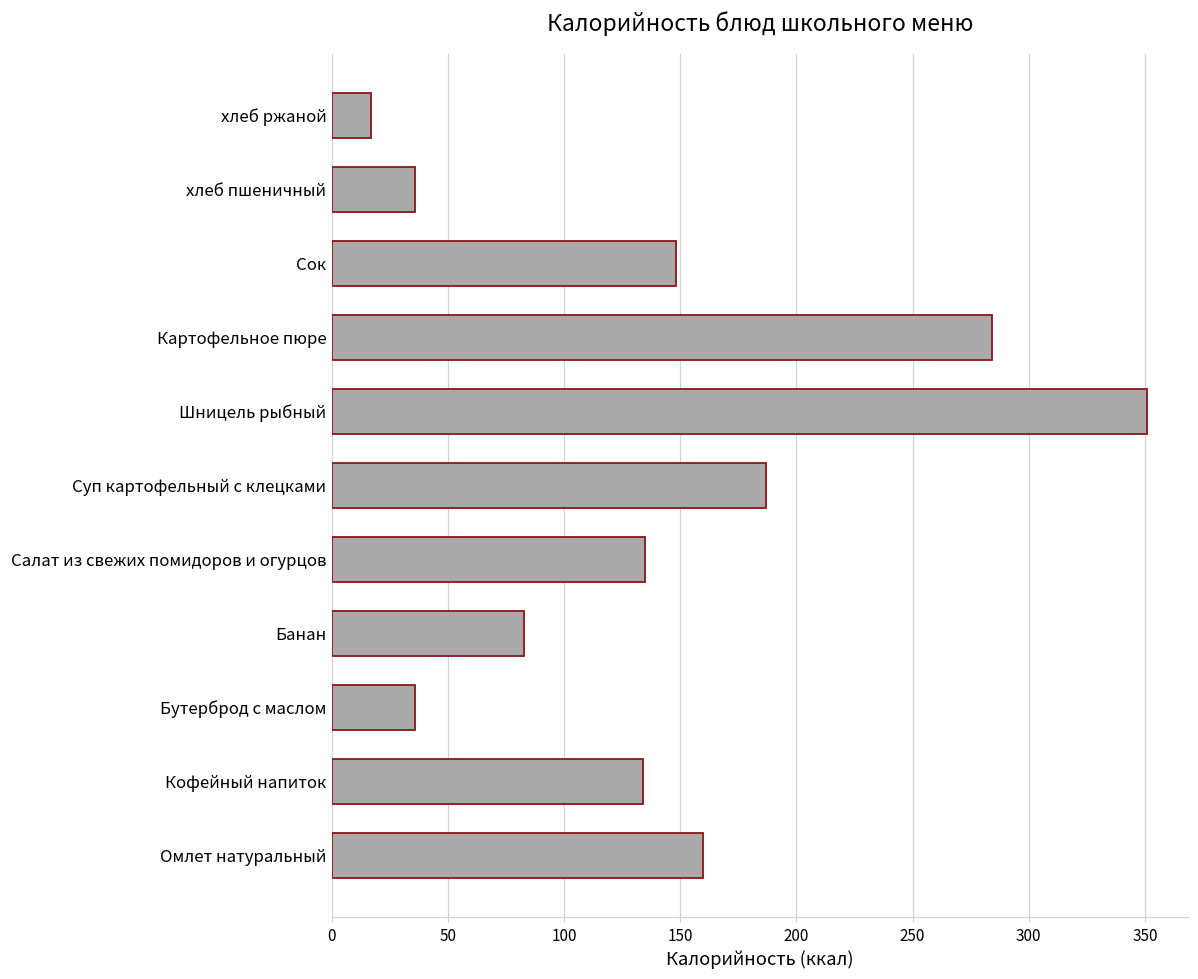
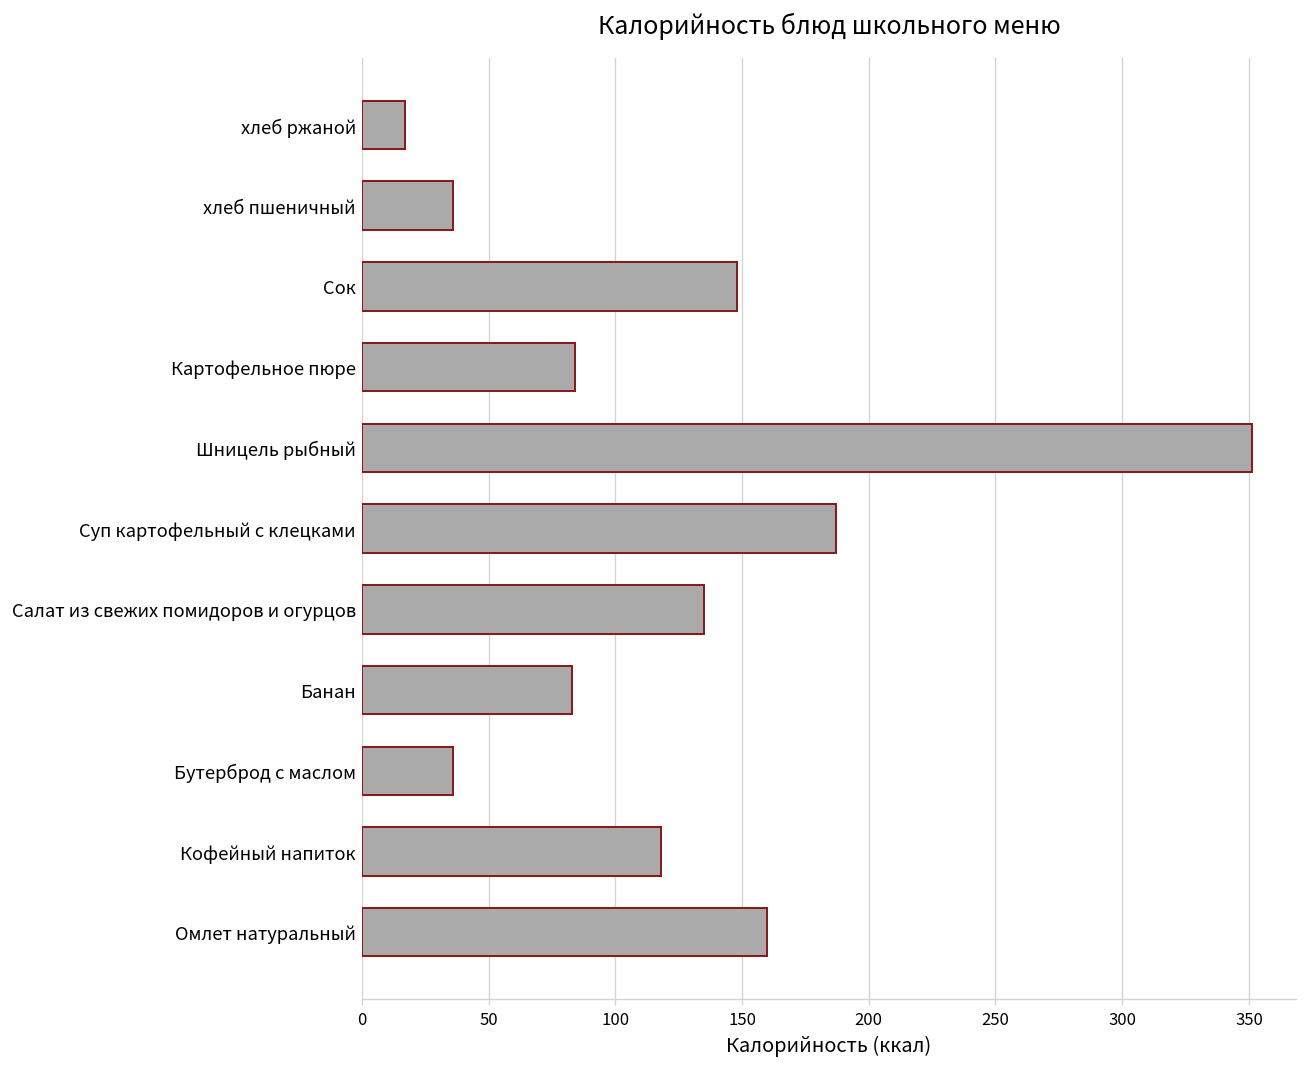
  {
    "хлеб ржаной": 17,
    "хлеб пшеничный": 36,
    "Сок": 148,
-   "Картофельное пюре": 284,
+   "Картофельное пюре": 84,
    "Шницель рыбный": 351,
    "Суп картофельный с клецками": 187,
    "Салат из свежих помидоров и огурцов": 135,
    "Банан": 83,
    "Бутерброд с маслом": 36,
-   "Кофейный напиток": 134,
+   "Кофейный напиток": 118,
    "Омлет натуральный": 160
  }
